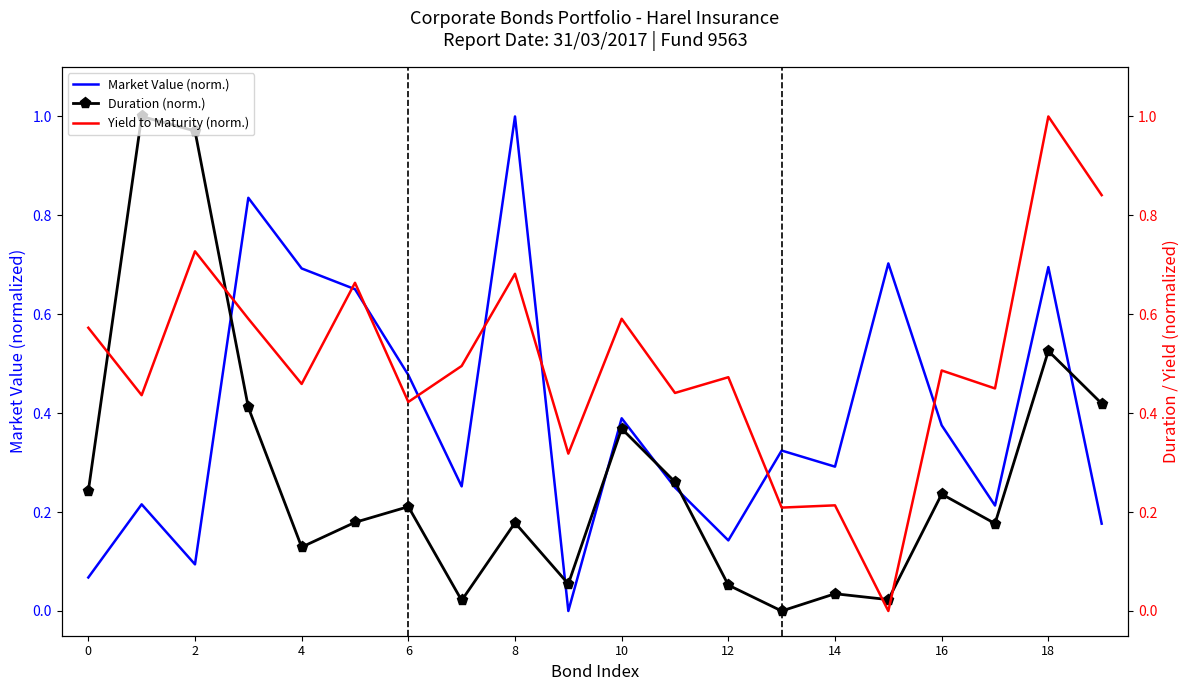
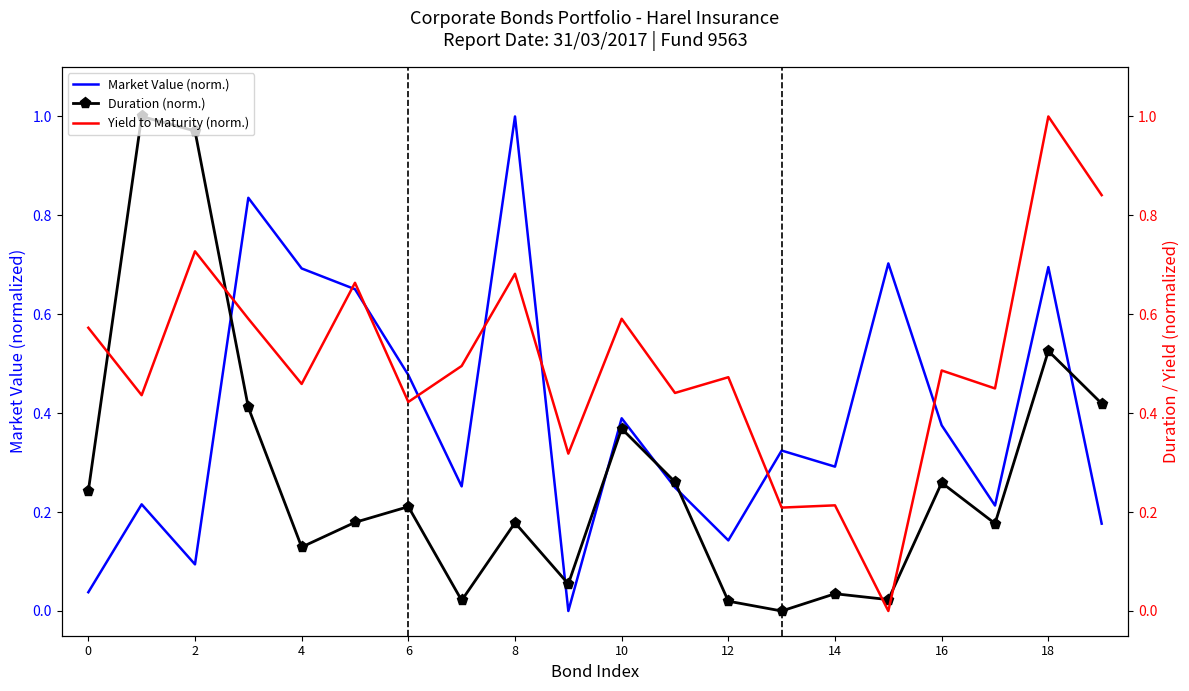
  {
    "Market Value (norm.)": {
-     "0": 0.07,
+     "0": 0.04,
      "2": 0.09,
      "4": 0.69,
      "6": 0.48,
      "8": 1.00,
      "10": 0.39,
      "12": 0.14,
      "14": 0.29,
      "16": 0.38,
      "18": 0.70
    },
    "Duration (norm.)": {
      "0": 0.24,
      "4": 0.13,
      "6": 0.21,
      "8": 0.18,
      "10": 0.37,
-     "12": 0.05,
+     "12": 0.02,
      "14": 0.03,
-     "16": 0.24,
+     "16": 0.26,
      "18": 0.53
    },
    "Yield to Maturity (norm.)": {
      "0": 0.57,
      "2": 0.73,
      "4": 0.46,
      "6": 0.42,
      "8": 0.68,
      "10": 0.59,
      "12": 0.47,
      "14": 0.21,
      "16": 0.49,
      "18": 1.00
    }
  }
